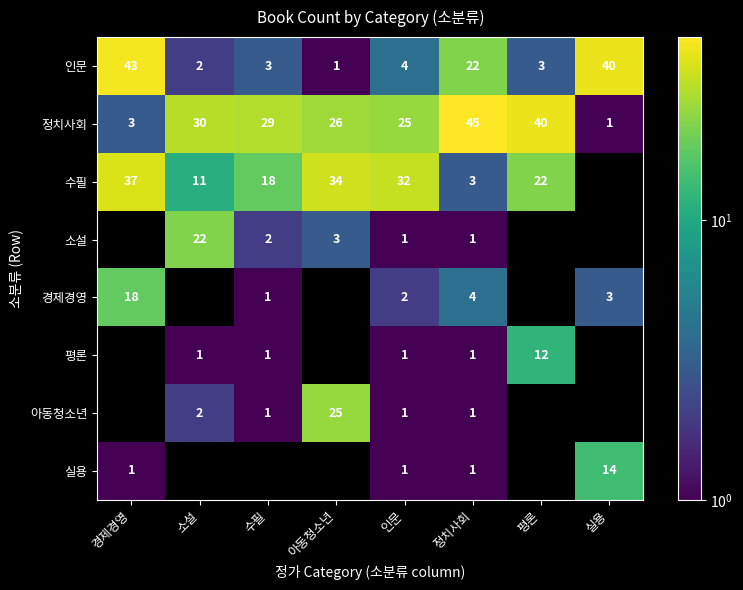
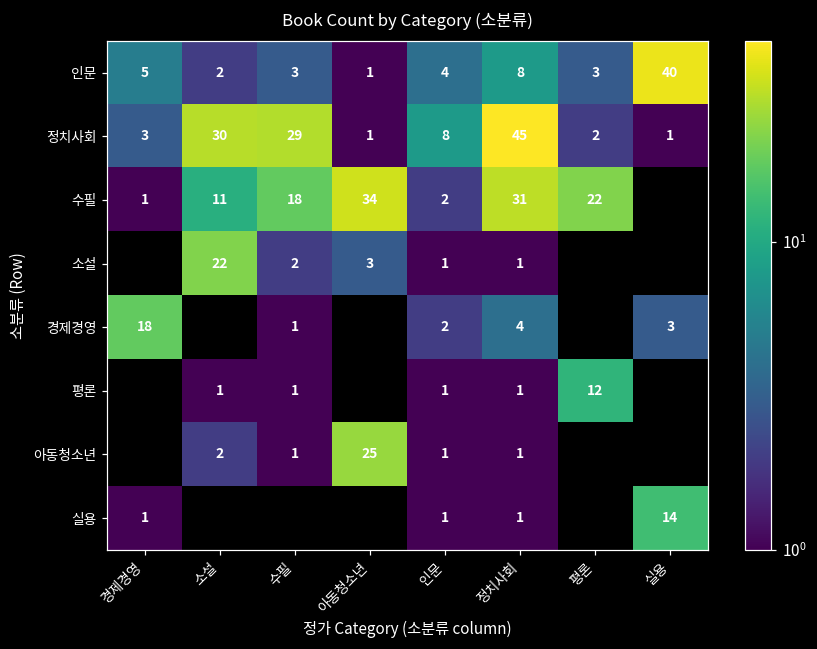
  {
    "인문": {
-     "경제경영": 43,
+     "경제경영": 5,
      "소설": 2,
      "수필": 3,
      "아동청소년": 1,
      "인문": 4,
-     "정치사회": 22,
+     "정치사회": 8,
      "평론": 3,
      "실용": 40
    },
    "정치사회": {
      "경제경영": 3,
      "소설": 30,
      "수필": 29,
-     "아동청소년": 26,
-     "인문": 25,
+     "아동청소년": 1,
+     "인문": 8,
      "정치사회": 45,
-     "평론": 40,
+     "평론": 2,
      "실용": 1
    },
    "수필": {
-     "경제경영": 37,
+     "경제경영": 1,
      "소설": 11,
      "수필": 18,
      "아동청소년": 34,
-     "인문": 32,
-     "정치사회": 3,
+     "인문": 2,
+     "정치사회": 31,
      "평론": 22
    },
    "소설": {
      "소설": 22,
      "수필": 2,
      "아동청소년": 3,
      "인문": 1,
      "정치사회": 1
    },
    "경제경영": {
      "경제경영": 18,
      "수필": 1,
      "인문": 2,
      "정치사회": 4,
      "실용": 3
    },
    "평론": {
      "소설": 1,
      "수필": 1,
      "인문": 1,
      "정치사회": 1,
      "평론": 12
    },
    "아동청소년": {
      "소설": 2,
      "수필": 1,
      "아동청소년": 25,
      "인문": 1,
      "정치사회": 1
    },
    "실용": {
      "경제경영": 1,
      "인문": 1,
      "정치사회": 1,
      "실용": 14
    }
  }
